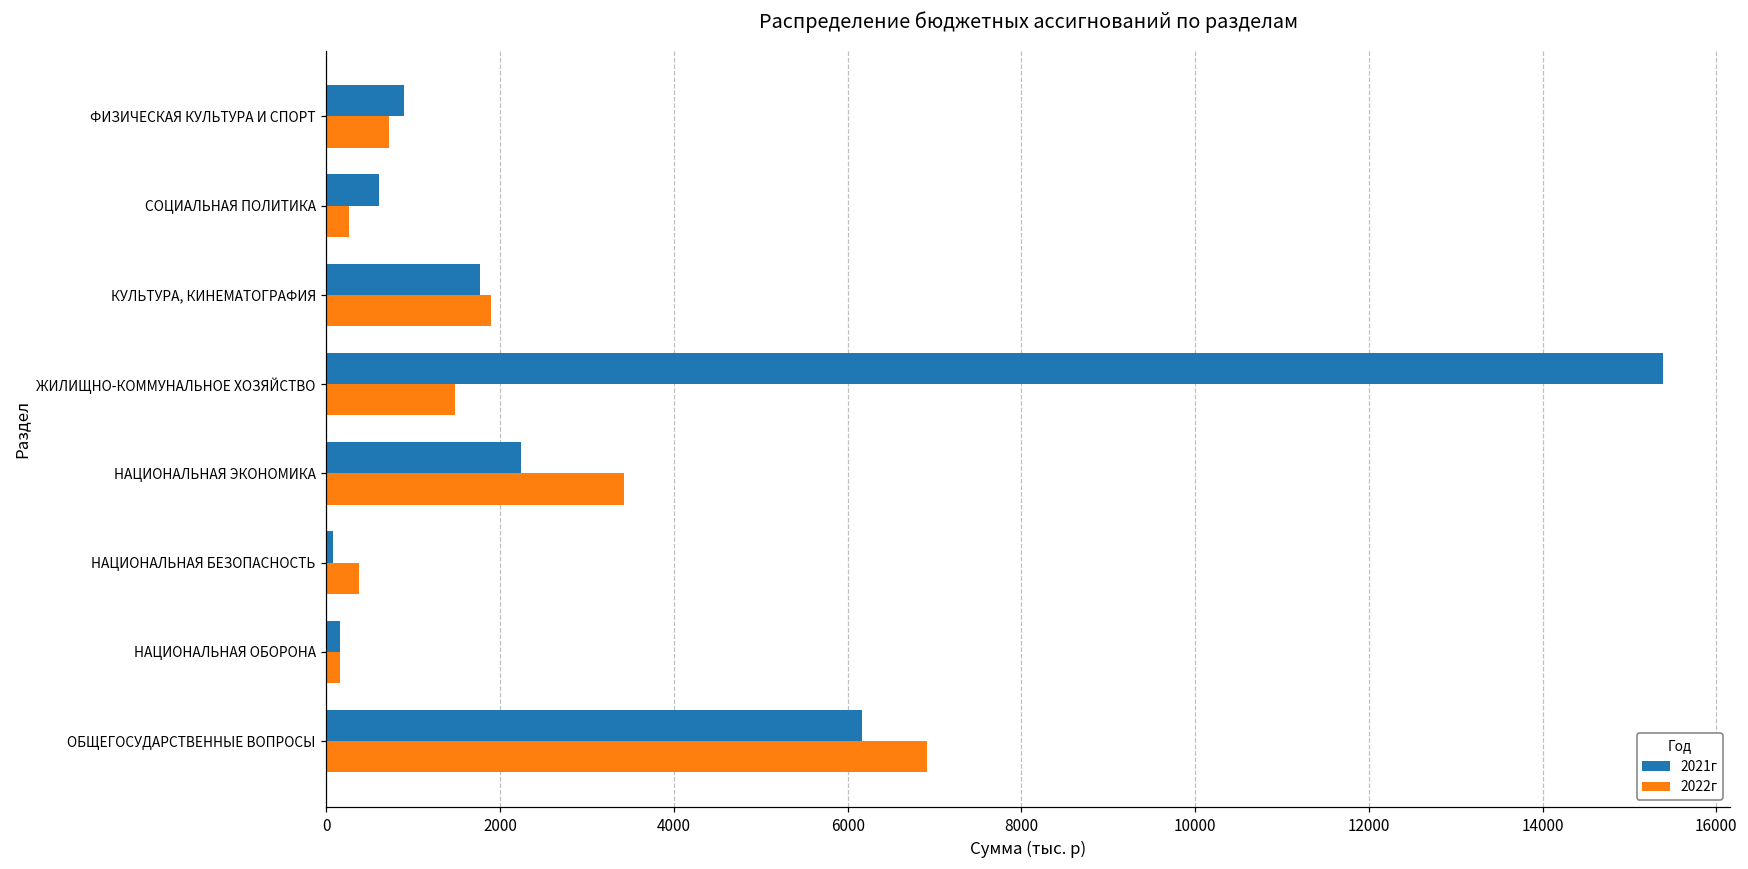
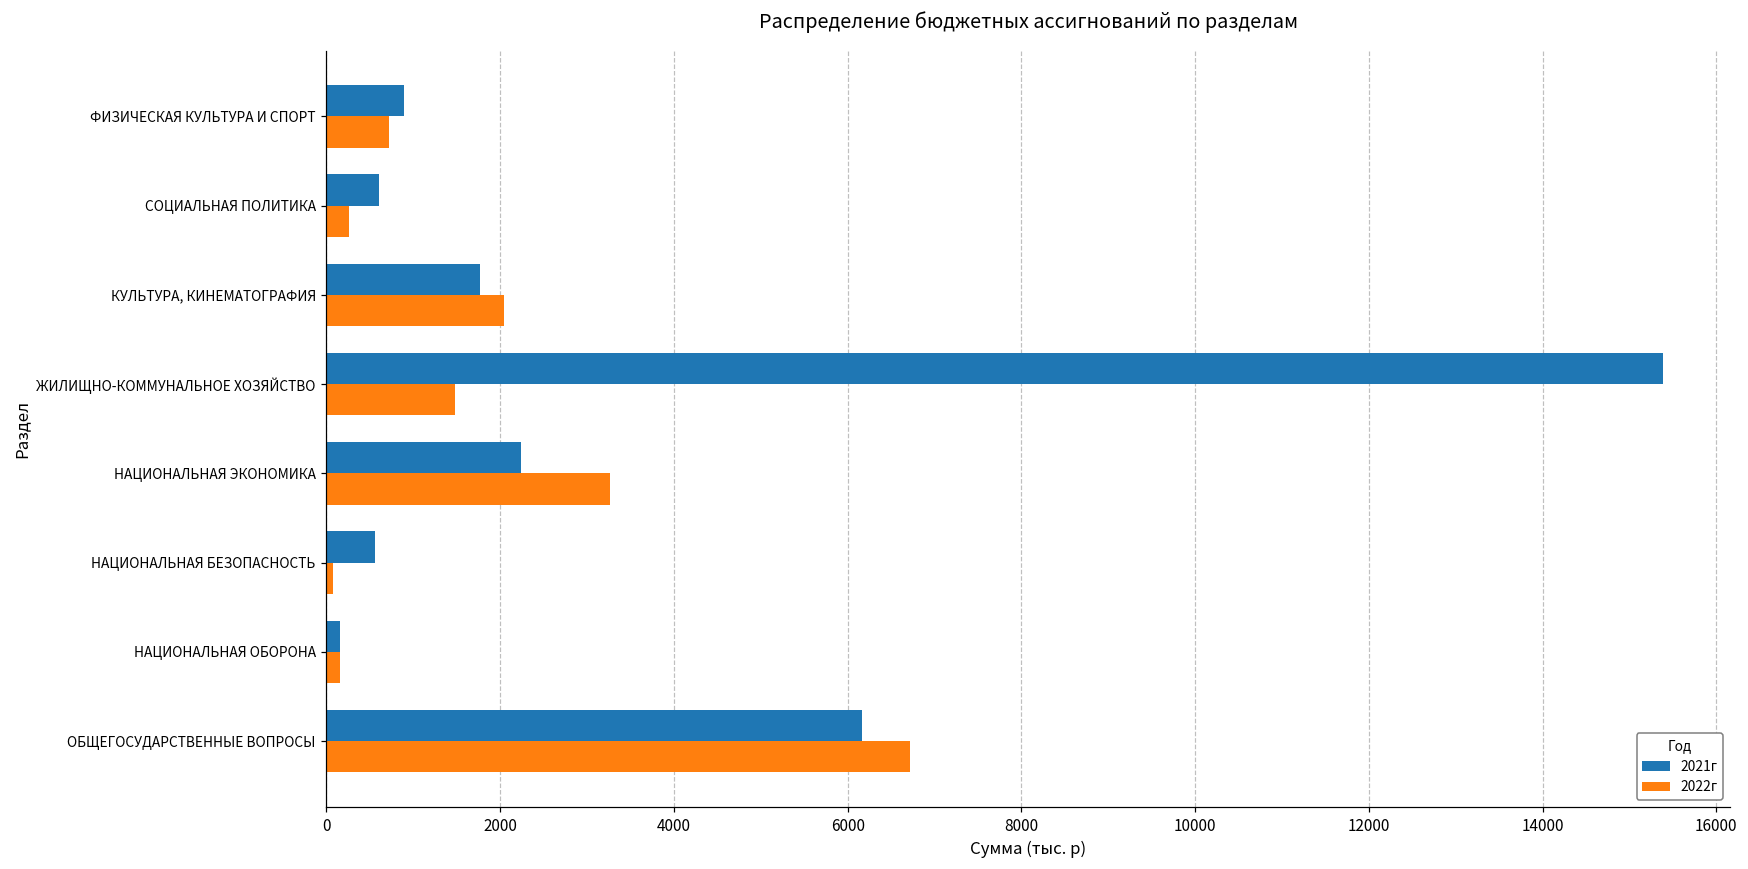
  {
    "2021г": {
      "ФИЗИЧЕСКАЯ КУЛЬТУРА И СПОРТ": 900,
      "СОЦИАЛЬНАЯ ПОЛИТИКА": 600,
      "КУЛЬТУРА, КИНЕМАТОГРАФИЯ": 1800,
      "ЖИЛИЩНО-КОММУНАЛЬНОЕ ХОЗЯЙСТВО": 15400,
      "НАЦИОНАЛЬНАЯ ЭКОНОМИКА": 2200,
-     "НАЦИОНАЛЬНАЯ БЕЗОПАСНОСТЬ": 100,
+     "НАЦИОНАЛЬНАЯ БЕЗОПАСНОСТЬ": 600,
      "НАЦИОНАЛЬНАЯ ОБОРОНА": 200,
      "ОБЩЕГОСУДАРСТВЕННЫЕ ВОПРОСЫ": 6200
    },
    "2022г": {
      "ФИЗИЧЕСКАЯ КУЛЬТУРА И СПОРТ": 700,
      "СОЦИАЛЬНАЯ ПОЛИТИКА": 300,
-     "КУЛЬТУРА, КИНЕМАТОГРАФИЯ": 1900,
+     "КУЛЬТУРА, КИНЕМАТОГРАФИЯ": 2000,
      "ЖИЛИЩНО-КОММУНАЛЬНОЕ ХОЗЯЙСТВО": 1500,
-     "НАЦИОНАЛЬНАЯ ЭКОНОМИКА": 3400,
-     "НАЦИОНАЛЬНАЯ БЕЗОПАСНОСТЬ": 400,
+     "НАЦИОНАЛЬНАЯ ЭКОНОМИКА": 3300,
+     "НАЦИОНАЛЬНАЯ БЕЗОПАСНОСТЬ": 100,
      "НАЦИОНАЛЬНАЯ ОБОРОНА": 200,
-     "ОБЩЕГОСУДАРСТВЕННЫЕ ВОПРОСЫ": 6900
+     "ОБЩЕГОСУДАРСТВЕННЫЕ ВОПРОСЫ": 6700
    }
  }
